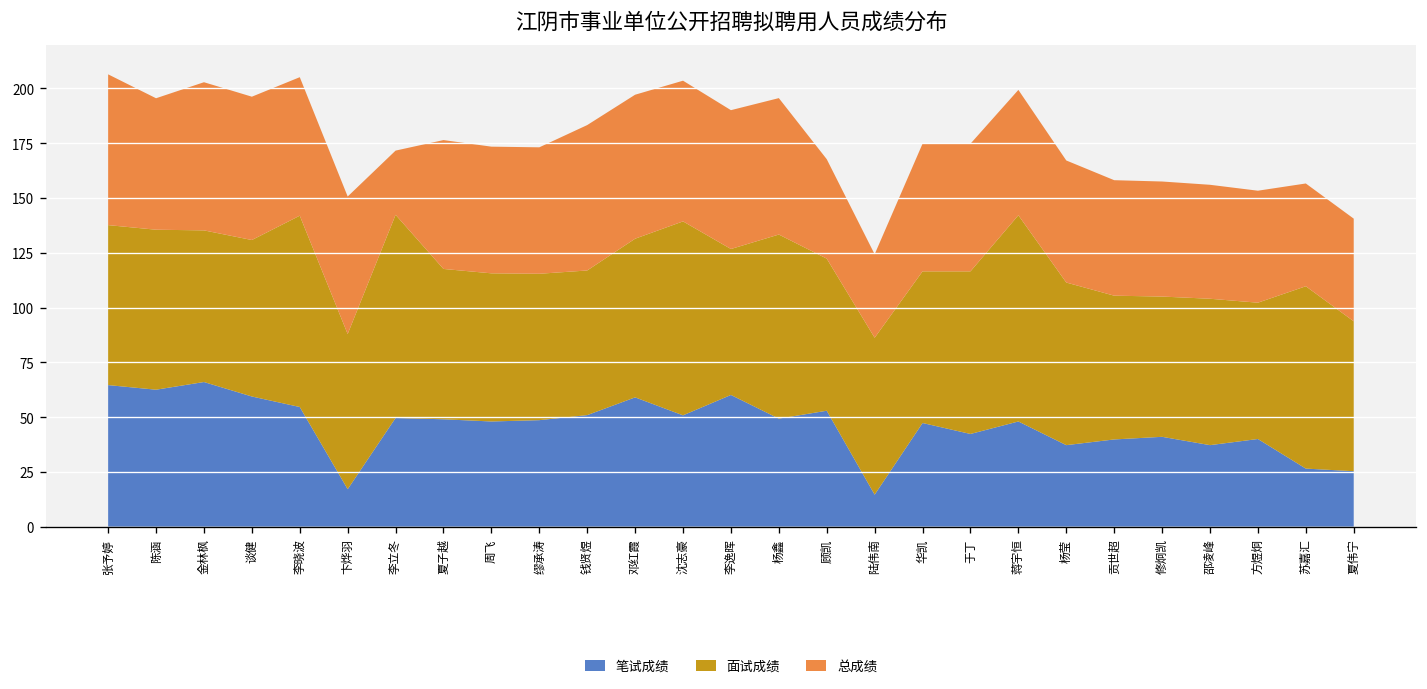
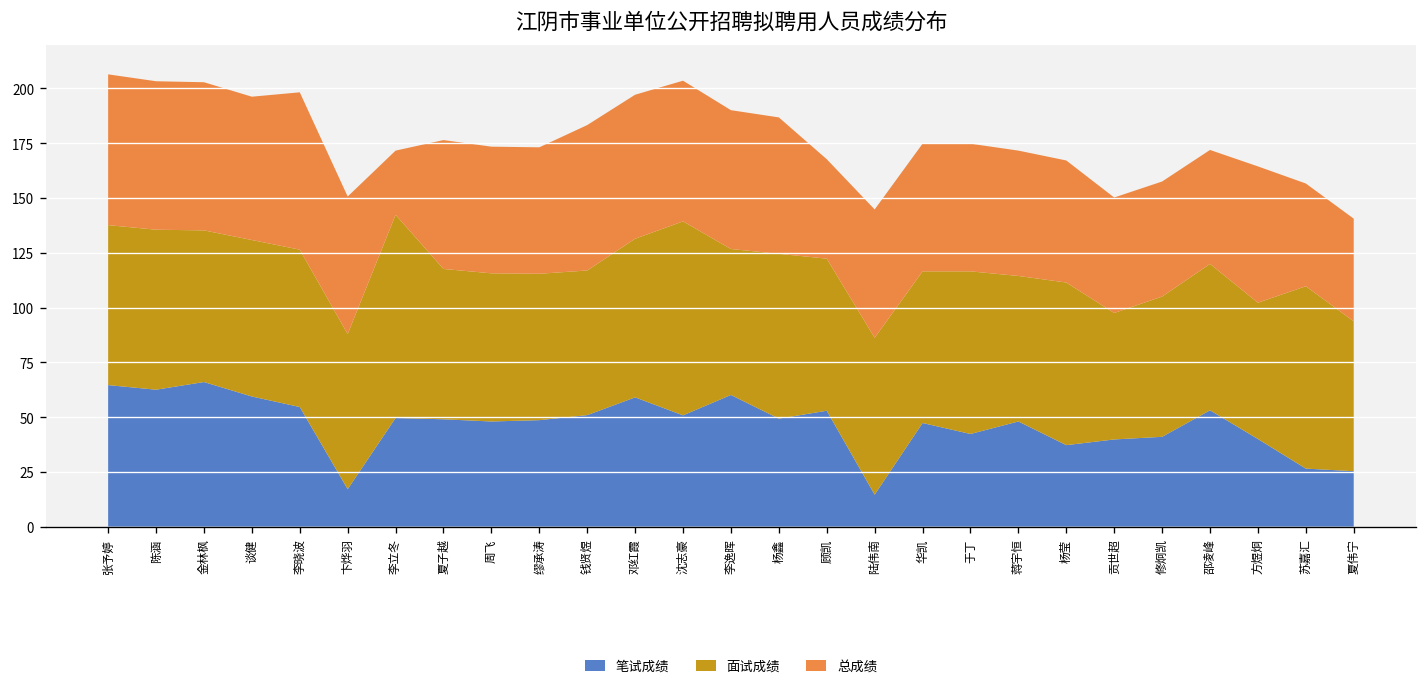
  {
    "笔试成绩": {
      "张予婷": 65,
      "陈涵": 63,
      "金林枫": 66,
      "谈健": 59,
      "李晓波": 55,
      "卞烨羽": 17,
      "李立冬": 50,
      "夏子越": 49,
      "周飞": 48,
      "缪承涛": 49,
      "钱贤煜": 51,
      "邓红霞": 59,
      "沈志豪": 51,
      "李逸晖": 60,
      "杨鑫": 49,
      "顾凯": 53,
      "陆伟南": 15,
      "华凯": 47,
      "于丁": 42,
      "蒋宇恒": 48,
      "杨莹": 37,
      "贡世超": 40,
      "修炯凯": 41,
-     "邵凌峰": 37,
+     "邵凌峰": 53,
      "方煜炯": 40,
      "苏嘉汇": 27,
      "夏伟宁": 25
    },
    "面试成绩": {
      "张予婷": 73,
      "陈涵": 73,
      "金林枫": 69,
      "谈健": 71,
-     "李晓波": 87,
+     "李晓波": 72,
      "卞烨羽": 71,
      "李立冬": 93,
      "夏子越": 69,
      "周飞": 68,
      "缪承涛": 67,
      "钱贤煜": 66,
      "邓红霞": 72,
      "沈志豪": 89,
      "李逸晖": 67,
-     "杨鑫": 84,
+     "杨鑫": 75,
      "顾凯": 69,
      "陆伟南": 72,
      "华凯": 69,
      "于丁": 74,
-     "蒋宇恒": 94,
+     "蒋宇恒": 66,
      "杨莹": 74,
-     "贡世超": 66,
+     "贡世超": 58,
      "修炯凯": 64,
      "邵凌峰": 67,
      "方煜炯": 62,
      "苏嘉汇": 83,
      "夏伟宁": 68
    },
    "总成绩": {
      "张予婷": 69,
-     "陈涵": 60,
+     "陈涵": 68,
      "金林枫": 68,
      "谈健": 65,
-     "李晓波": 63,
+     "李晓波": 72,
      "卞烨羽": 63,
      "李立冬": 29,
      "夏子越": 59,
      "周飞": 58,
      "缪承涛": 58,
      "钱贤煜": 66,
      "邓红霞": 66,
      "沈志豪": 64,
      "李逸晖": 63,
      "杨鑫": 62,
      "顾凯": 45,
-     "陆伟南": 38,
+     "陆伟南": 59,
      "华凯": 58,
      "于丁": 58,
      "蒋宇恒": 57,
      "杨莹": 56,
      "贡世超": 53,
      "修炯凯": 53,
      "邵凌峰": 52,
-     "方煜炯": 51,
+     "方煜炯": 62,
      "苏嘉汇": 47,
      "夏伟宁": 47
    }
  }
